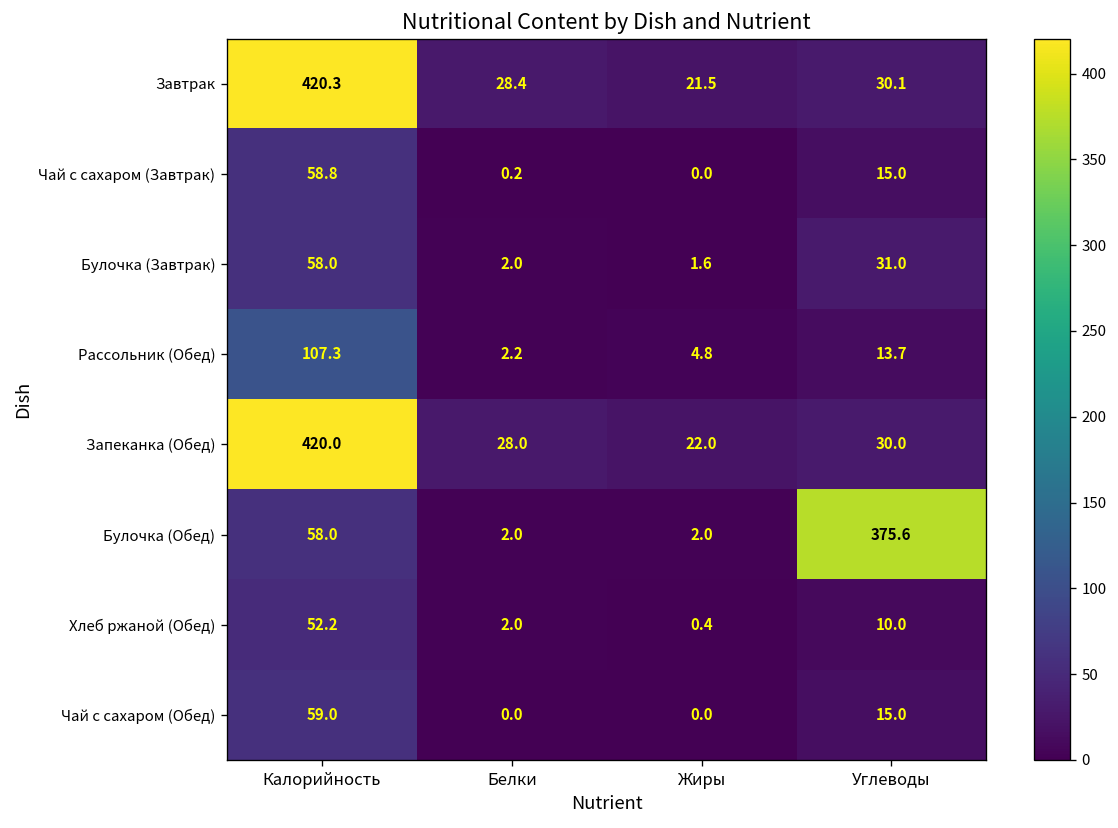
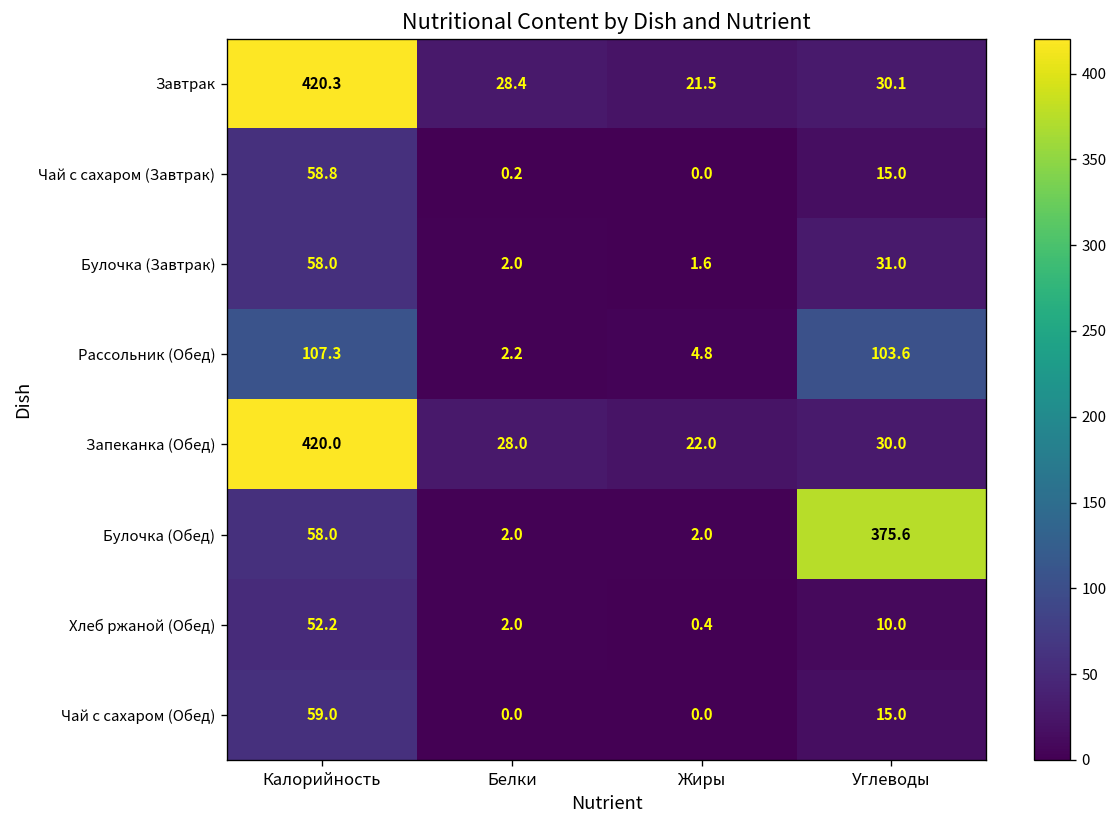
  {
    "Завтрак": {
      "Калорийность": 420.3,
      "Белки": 28.4,
      "Жиры": 21.5,
      "Углеводы": 30.1
    },
    "Чай с сахаром (Завтрак)": {
      "Калорийность": 58.8,
      "Белки": 0.2,
      "Жиры": 0.0,
      "Углеводы": 15.0
    },
    "Булочка (Завтрак)": {
      "Калорийность": 58.0,
      "Белки": 2.0,
      "Жиры": 1.6,
      "Углеводы": 31.0
    },
    "Рассольник (Обед)": {
      "Калорийность": 107.3,
      "Белки": 2.2,
      "Жиры": 4.8,
-     "Углеводы": 13.7
+     "Углеводы": 103.6
    },
    "Запеканка (Обед)": {
      "Калорийность": 420.0,
      "Белки": 28.0,
      "Жиры": 22.0,
      "Углеводы": 30.0
    },
    "Булочка (Обед)": {
      "Калорийность": 58.0,
      "Белки": 2.0,
      "Жиры": 2.0,
      "Углеводы": 375.6
    },
    "Хлеб ржаной (Обед)": {
      "Калорийность": 52.2,
      "Белки": 2.0,
      "Жиры": 0.4,
      "Углеводы": 10.0
    },
    "Чай с сахаром (Обед)": {
      "Калорийность": 59.0,
      "Белки": 0.0,
      "Жиры": 0.0,
      "Углеводы": 15.0
    }
  }
